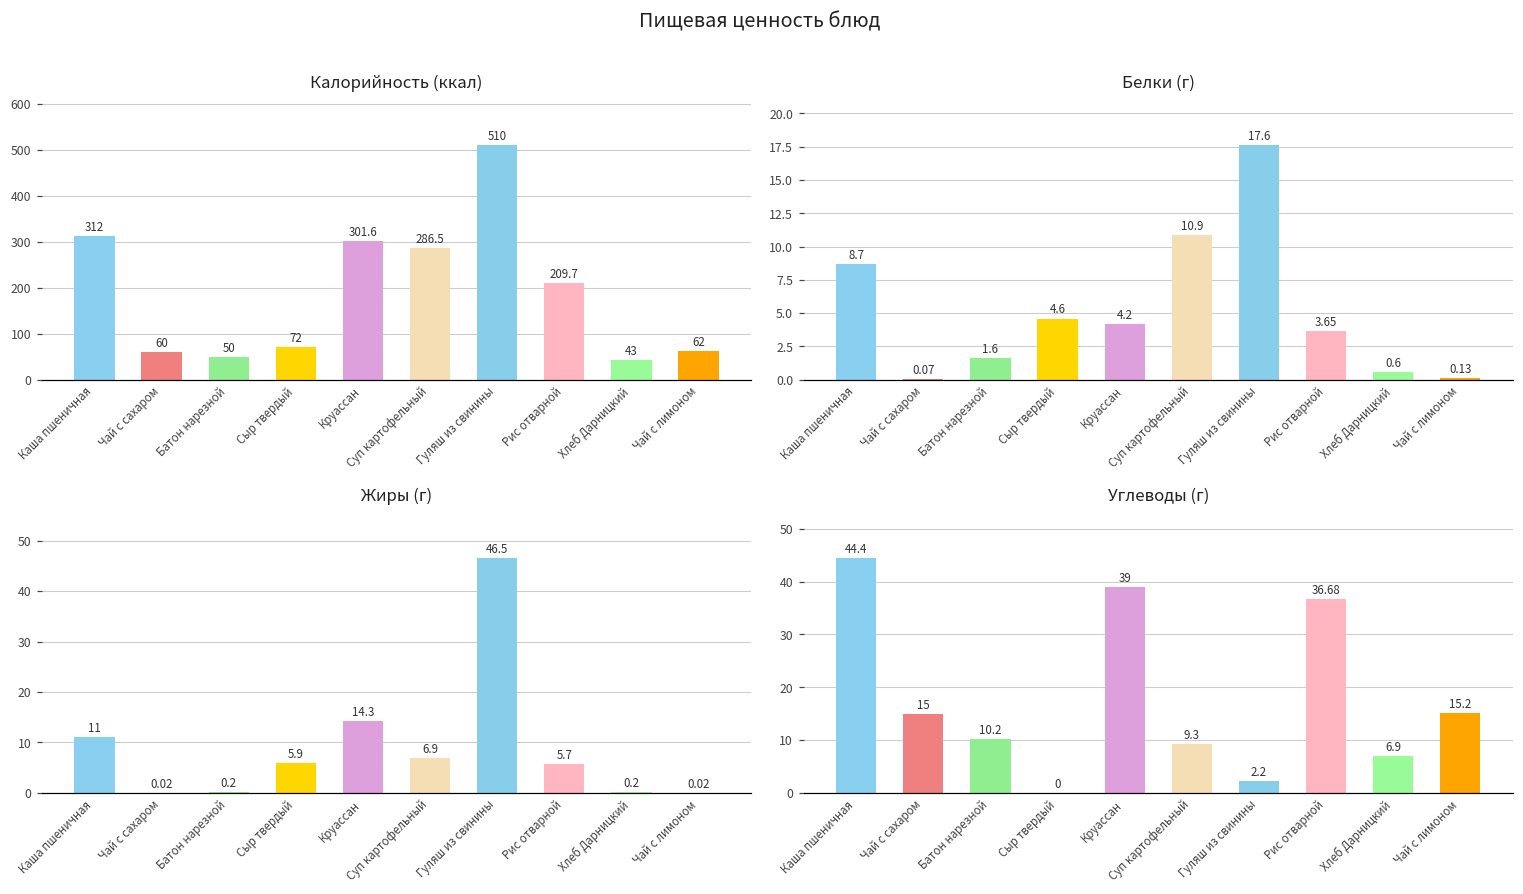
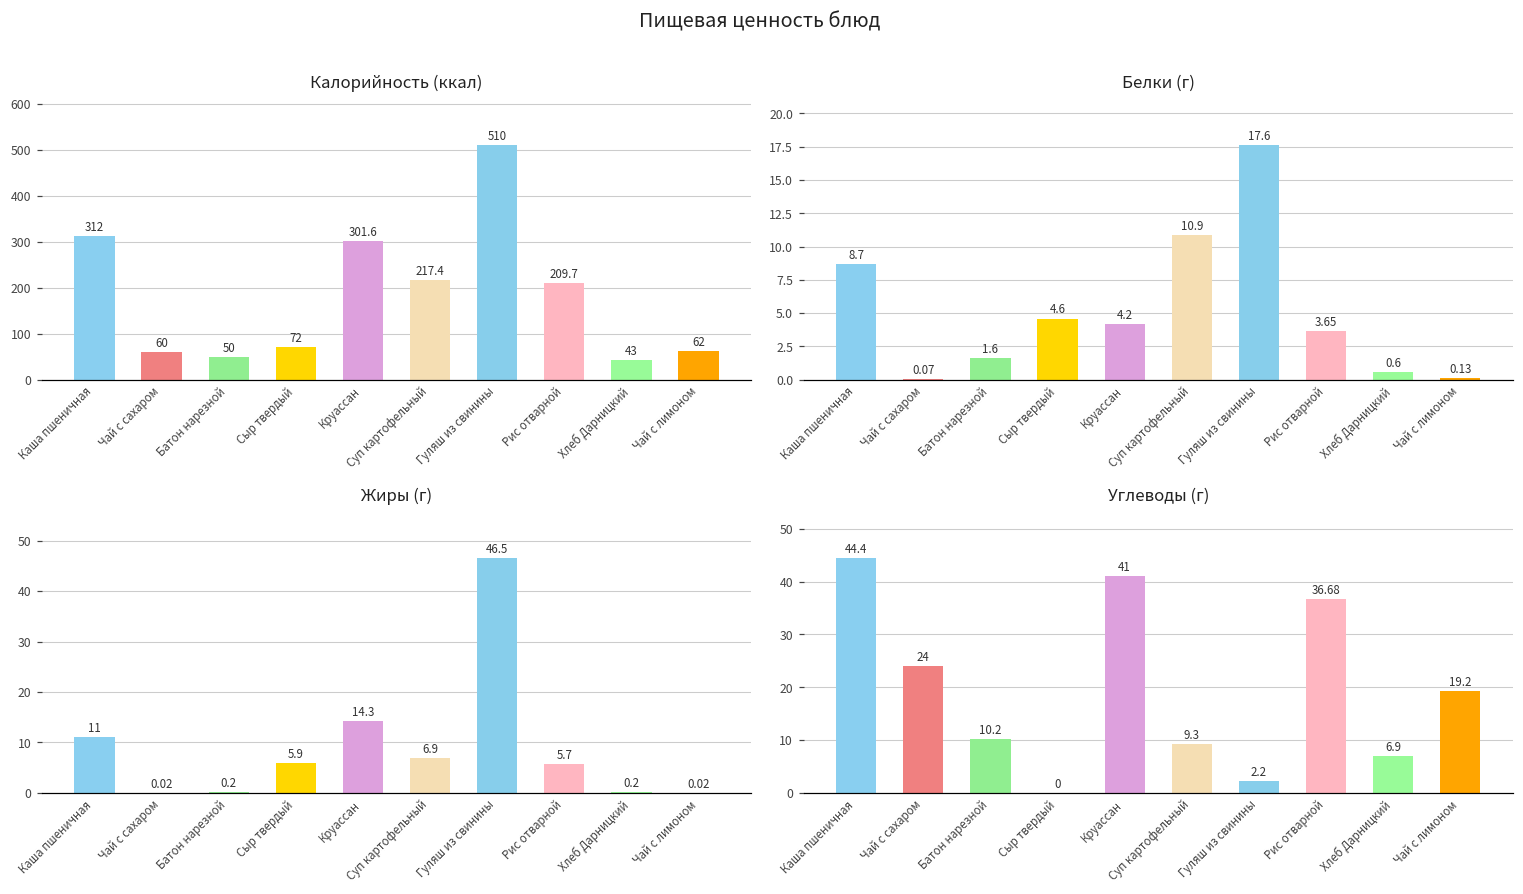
  {
    "Калорийность (ккал)": {
      "Каша пшеничная": 312,
      "Чай с сахаром": 60,
      "Батон нарезной": 50,
      "Сыр твердый": 72,
      "Круассан": 301.6,
-     "Суп картофельный": 286.5,
+     "Суп картофельный": 217.4,
      "Гуляш из свинины": 510,
      "Рис отварной": 209.7,
      "Хлеб Дарницкий": 43,
      "Чай с лимоном": 62
    },
    "Белки (г)": {
      "Каша пшеничная": 8.7,
      "Чай с сахаром": 0.07,
      "Батон нарезной": 1.6,
      "Сыр твердый": 4.6,
      "Круассан": 4.2,
      "Суп картофельный": 10.9,
      "Гуляш из свинины": 17.6,
      "Рис отварной": 3.65,
      "Хлеб Дарницкий": 0.6,
      "Чай с лимоном": 0.13
    },
    "Жиры (г)": {
      "Каша пшеничная": 11,
      "Чай с сахаром": 0.02,
      "Батон нарезной": 0.2,
      "Сыр твердый": 5.9,
      "Круассан": 14.3,
      "Суп картофельный": 6.9,
      "Гуляш из свинины": 46.5,
      "Рис отварной": 5.7,
      "Хлеб Дарницкий": 0.2,
      "Чай с лимоном": 0.02
    },
    "Углеводы (г)": {
      "Каша пшеничная": 44.4,
-     "Чай с сахаром": 15,
+     "Чай с сахаром": 24,
      "Батон нарезной": 10.2,
      "Сыр твердый": 0,
-     "Круассан": 39,
+     "Круассан": 41,
      "Суп картофельный": 9.3,
      "Гуляш из свинины": 2.2,
      "Рис отварной": 36.68,
      "Хлеб Дарницкий": 6.9,
-     "Чай с лимоном": 15.2
+     "Чай с лимоном": 19.2
    }
  }
